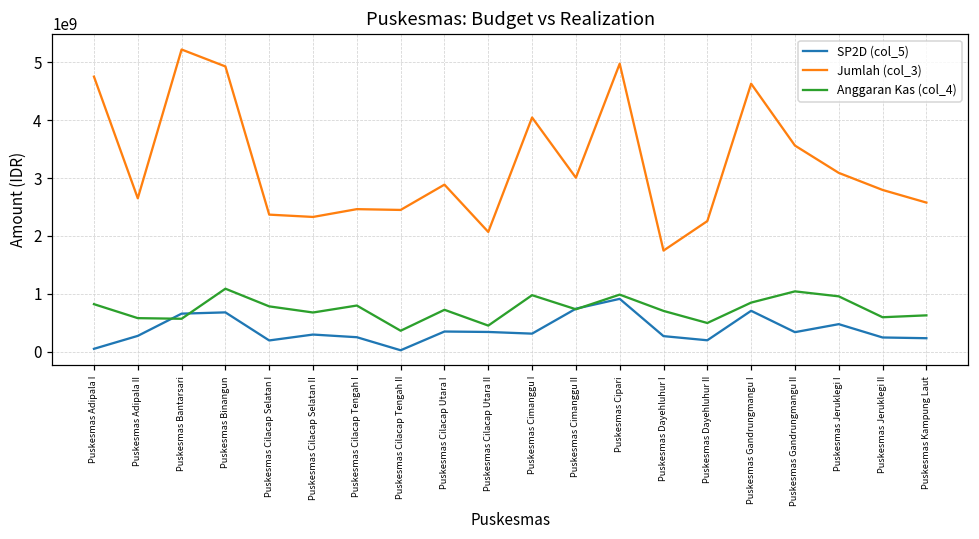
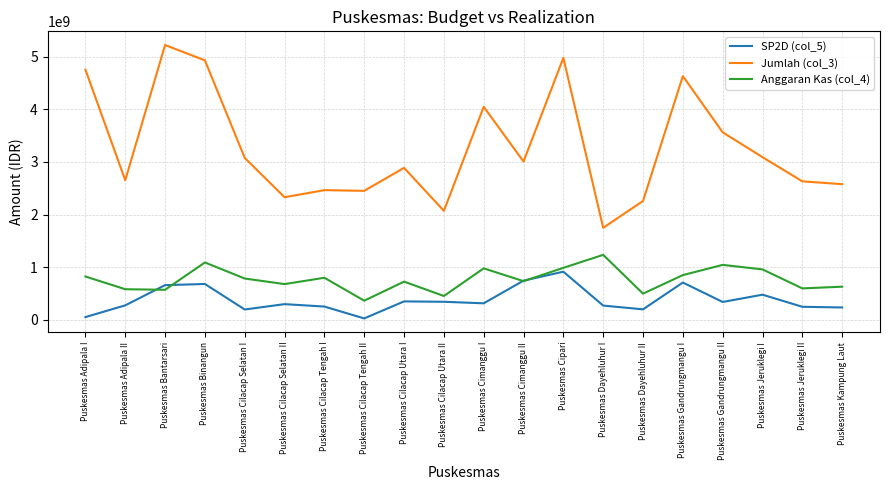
  {
    "SP2D (col_5)": {
      "Puskesmas Adipala I": 0,
      "Puskesmas Adipala II": 300000000,
      "Puskesmas Bantarsari": 700000000,
      "Puskesmas Binangun": 700000000,
      "Puskesmas Cilacap Selatan I": 200000000,
      "Puskesmas Cilacap Selatan II": 300000000,
      "Puskesmas Cilacap Tengah I": 300000000,
      "Puskesmas Cilacap Tengah II": 0,
      "Puskesmas Cilacap Utara I": 300000000,
      "Puskesmas Cilacap Utara II": 300000000,
      "Puskesmas Cimanggu I": 300000000,
      "Puskesmas Cipari": 900000000,
      "Puskesmas Dayehluhur I": 300000000,
      "Puskesmas Dayehluhur II": 200000000,
      "Puskesmas Gandrungmangu I": 700000000,
      "Puskesmas Gandrungmangu II": 300000000,
      "Puskesmas Jeruklegi I": 500000000,
      "Puskesmas Jeruklegi II": 200000000,
      "Puskesmas Kampung Laut": 200000000
    },
    "Jumlah (col_3)": {
      "Puskesmas Adipala I": 4800000000,
      "Puskesmas Adipala II": 2700000000,
      "Puskesmas Bantarsari": 5200000000,
      "Puskesmas Binangun": 4900000000,
-     "Puskesmas Cilacap Selatan I": 2400000000,
+     "Puskesmas Cilacap Selatan I": 3100000000,
      "Puskesmas Cilacap Selatan II": 2300000000,
      "Puskesmas Cilacap Tengah I": 2500000000,
      "Puskesmas Cilacap Tengah II": 2500000000,
      "Puskesmas Cilacap Utara I": 2900000000,
      "Puskesmas Cilacap Utara II": 2100000000,
      "Puskesmas Cimanggu I": 4000000000,
      "Puskesmas Cimanggu II": 3000000000,
      "Puskesmas Cipari": 5000000000,
      "Puskesmas Dayehluhur I": 1700000000,
      "Puskesmas Dayehluhur II": 2300000000,
      "Puskesmas Gandrungmangu I": 4600000000,
      "Puskesmas Gandrungmangu II": 3600000000,
      "Puskesmas Jeruklegi I": 3100000000,
-     "Puskesmas Jeruklegi II": 2800000000,
+     "Puskesmas Jeruklegi II": 2600000000,
      "Puskesmas Kampung Laut": 2600000000
    },
    "Anggaran Kas (col_4)": {
      "Puskesmas Adipala I": 800000000,
      "Puskesmas Adipala II": 600000000,
      "Puskesmas Bantarsari": 600000000,
      "Puskesmas Binangun": 1100000000,
      "Puskesmas Cilacap Selatan I": 800000000,
      "Puskesmas Cilacap Selatan II": 700000000,
      "Puskesmas Cilacap Tengah I": 800000000,
      "Puskesmas Cilacap Tengah II": 400000000,
      "Puskesmas Cilacap Utara I": 700000000,
      "Puskesmas Cilacap Utara II": 500000000,
      "Puskesmas Cimanggu I": 1000000000,
      "Puskesmas Cipari": 1000000000,
-     "Puskesmas Dayehluhur I": 700000000,
+     "Puskesmas Dayehluhur I": 1200000000,
      "Puskesmas Dayehluhur II": 500000000,
      "Puskesmas Gandrungmangu I": 800000000,
      "Puskesmas Gandrungmangu II": 1000000000,
      "Puskesmas Jeruklegi I": 1000000000,
      "Puskesmas Jeruklegi II": 600000000,
      "Puskesmas Kampung Laut": 600000000
    }
  }
